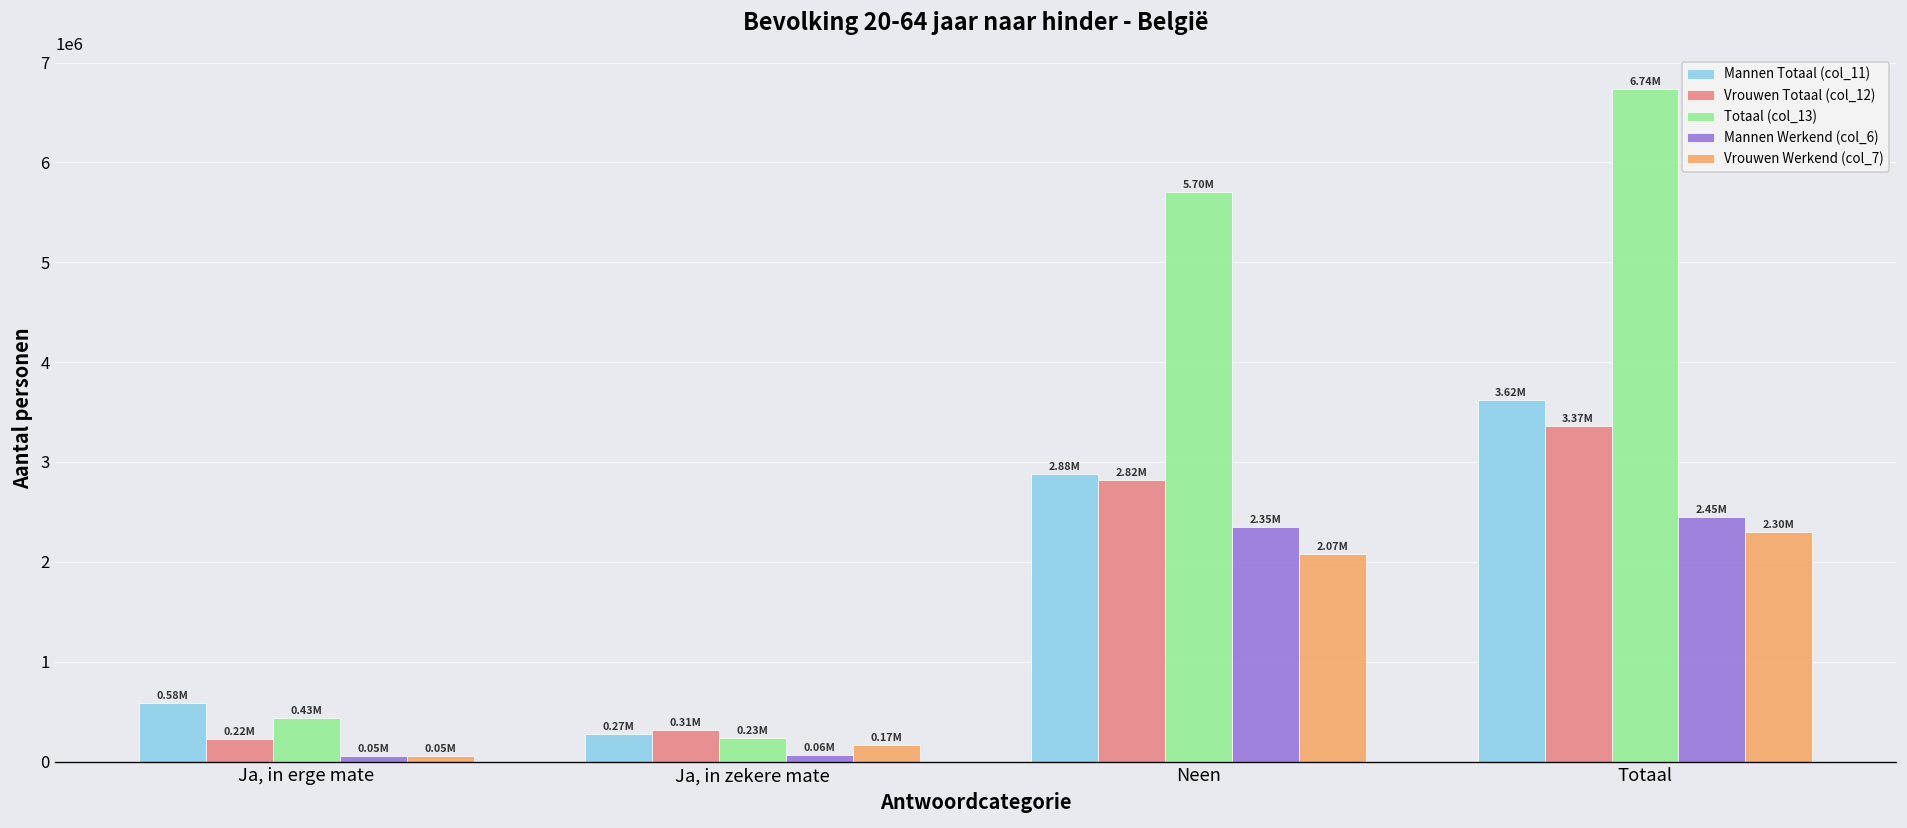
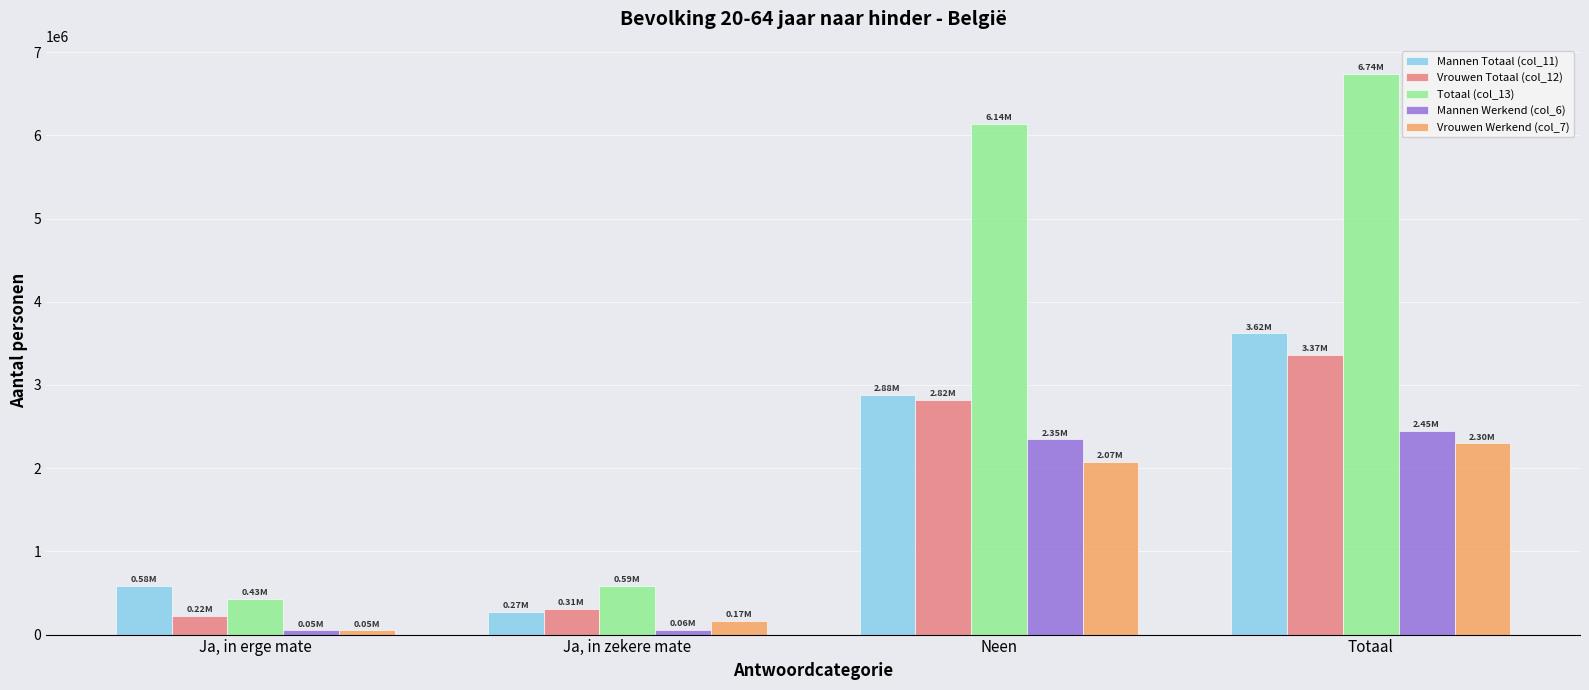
  {
    "Mannen Totaal (col_11)": {
      "Ja, in erge mate": "0.58M",
      "Ja, in zekere mate": "0.27M",
      "Neen": "2.88M",
      "Totaal": "3.62M"
    },
    "Totaal (col_13)": {
      "Ja, in erge mate": "0.43M",
-     "Ja, in zekere mate": "0.23M",
-     "Neen": "5.70M",
+     "Ja, in zekere mate": "0.59M",
+     "Neen": "6.14M",
      "Totaal": "6.74M"
    },
    "Mannen Werkend (col_6)": {
      "Ja, in erge mate": "0.05M",
      "Ja, in zekere mate": "0.06M",
      "Neen": "2.35M",
      "Totaal": "2.45M"
    }
  }
